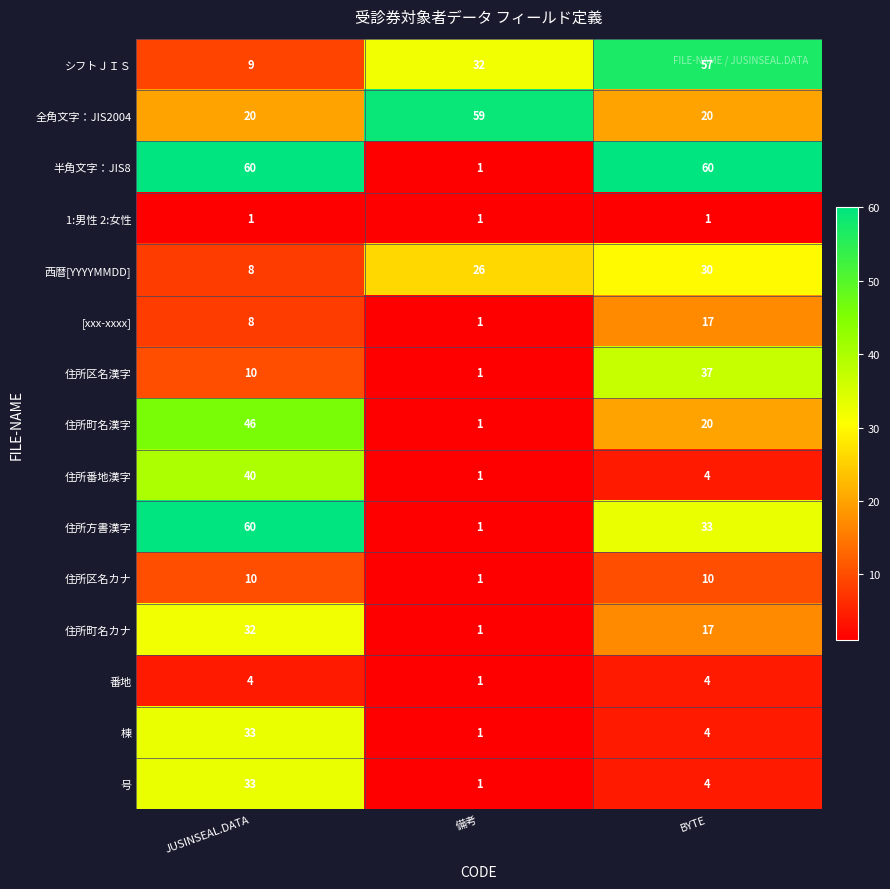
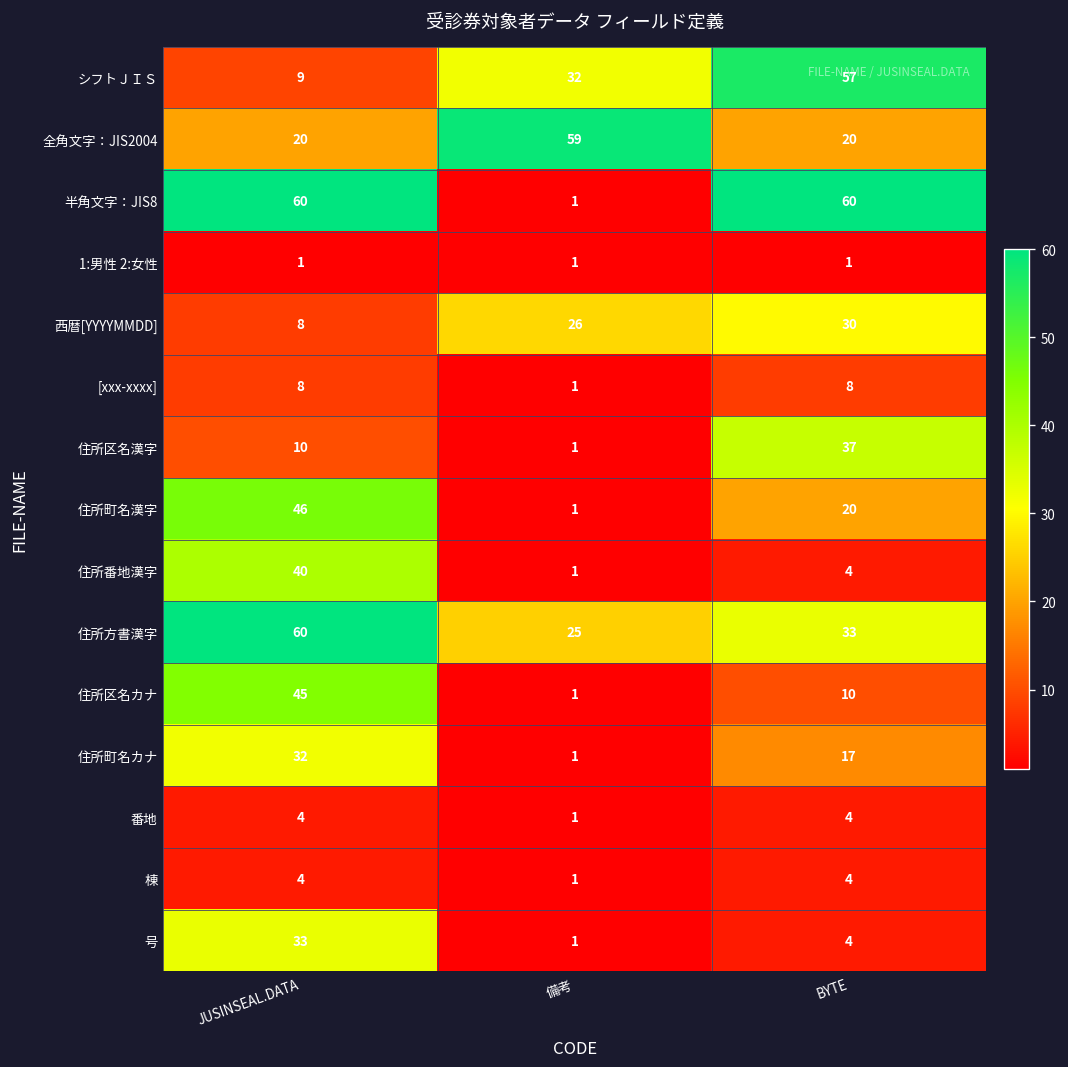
  {
    "シフトＪＩＳ": {
      "JUSINSEAL.DATA": 9,
      "備考": 32
    },
    "全角文字：JIS2004": {
      "JUSINSEAL.DATA": 20,
      "備考": 59,
      "BYTE": 20
    },
    "半角文字：JIS8": {
      "JUSINSEAL.DATA": 60,
      "備考": 1,
      "BYTE": 60
    },
    "1:男性 2:女性": {
      "JUSINSEAL.DATA": 1,
      "備考": 1,
      "BYTE": 1
    },
    "西暦[YYYYMMDD]": {
      "JUSINSEAL.DATA": 8,
      "備考": 26,
      "BYTE": 30
    },
    "[xxx-xxxx]": {
      "JUSINSEAL.DATA": 8,
      "備考": 1,
-     "BYTE": 17
+     "BYTE": 8
    },
    "住所区名漢字": {
      "JUSINSEAL.DATA": 10,
      "備考": 1,
      "BYTE": 37
    },
    "住所町名漢字": {
      "JUSINSEAL.DATA": 46,
      "備考": 1,
      "BYTE": 20
    },
    "住所番地漢字": {
      "JUSINSEAL.DATA": 40,
      "備考": 1,
      "BYTE": 4
    },
    "住所方書漢字": {
      "JUSINSEAL.DATA": 60,
-     "備考": 1,
+     "備考": 25,
      "BYTE": 33
    },
    "住所区名カナ": {
-     "JUSINSEAL.DATA": 10,
+     "JUSINSEAL.DATA": 45,
      "備考": 1,
      "BYTE": 10
    },
    "住所町名カナ": {
      "JUSINSEAL.DATA": 32,
      "備考": 1,
      "BYTE": 17
    },
    "番地": {
      "JUSINSEAL.DATA": 4,
      "備考": 1,
      "BYTE": 4
    },
    "棟": {
-     "JUSINSEAL.DATA": 33,
+     "JUSINSEAL.DATA": 4,
      "備考": 1,
      "BYTE": 4
    },
    "号": {
      "JUSINSEAL.DATA": 33,
      "備考": 1,
      "BYTE": 4
    }
  }
